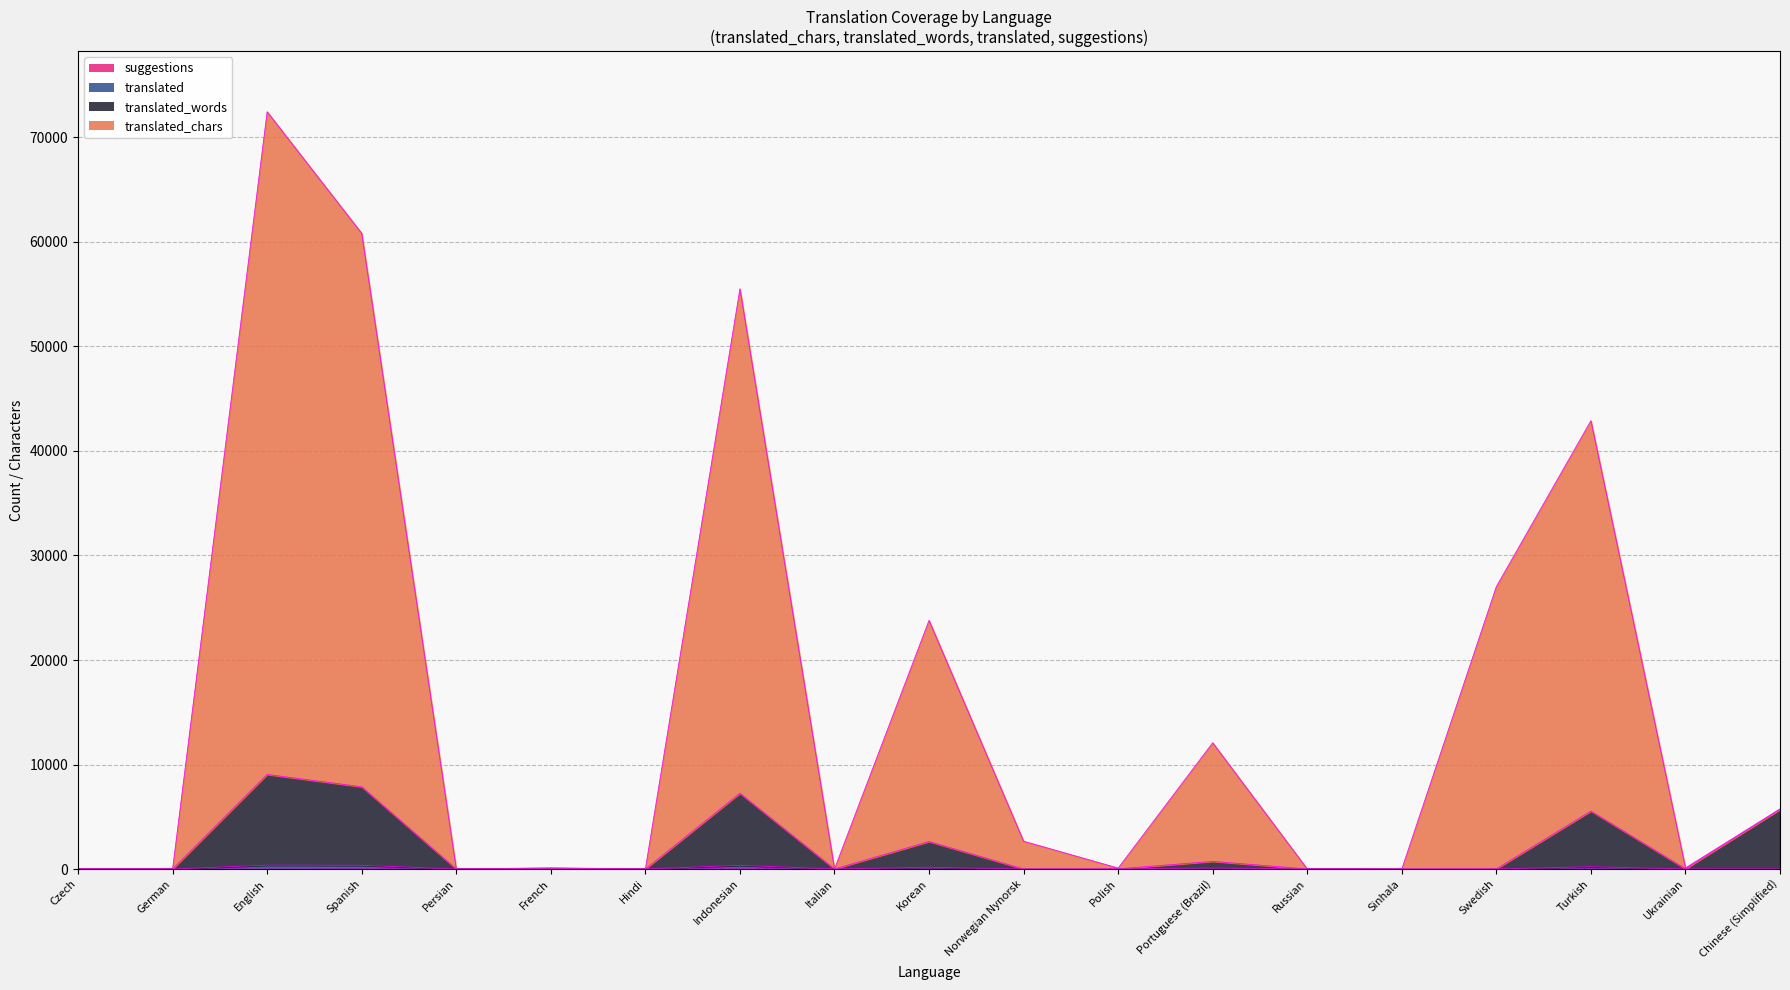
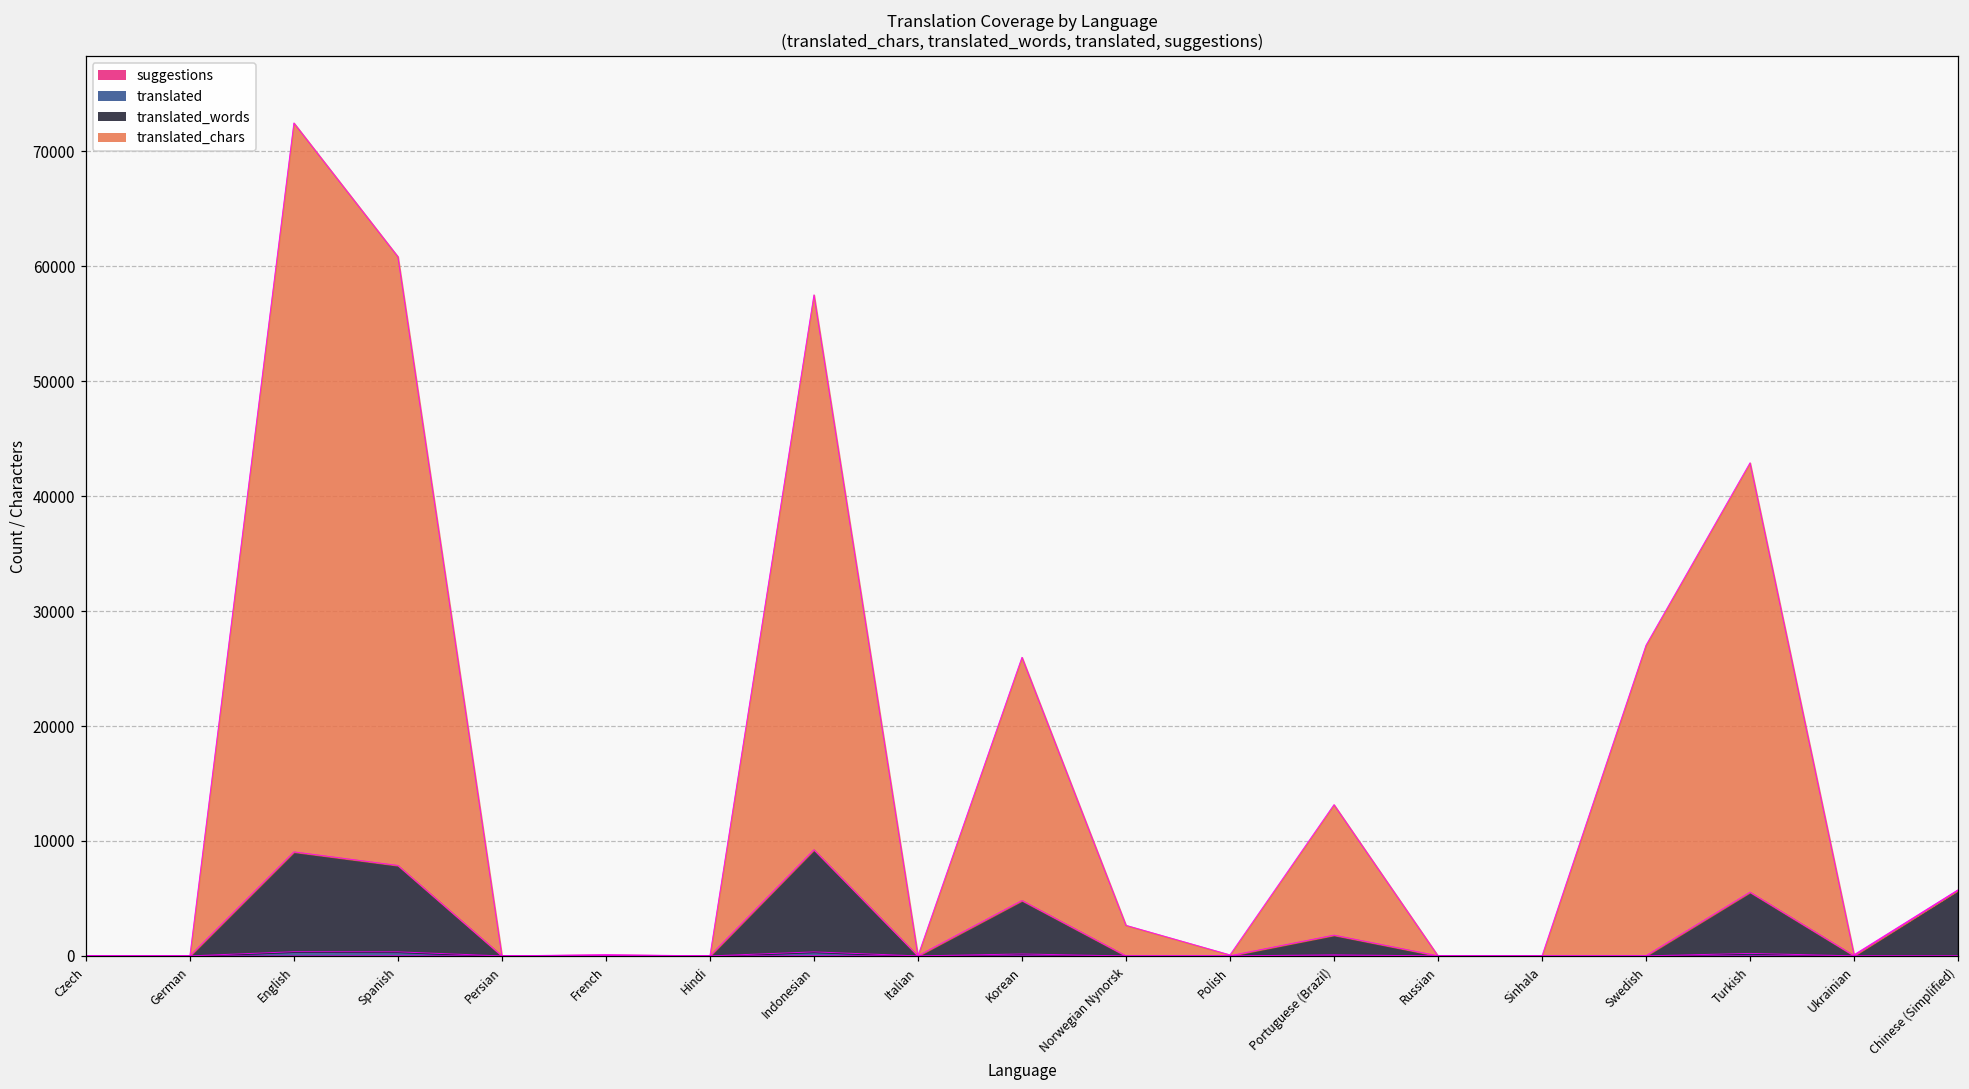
  {
    "suggestions": {
      "English": 0,
      "Spanish": 0,
      "Indonesian": 0
    },
    "translated": {
      "English": 400,
      "Spanish": 300,
      "Indonesian": 300
    },
    "translated_words": {
      "English": 8700,
      "Spanish": 7500,
-     "Indonesian": 6900,
-     "Korean": 2500,
-     "Portuguese (Brazil)": 600,
+     "Indonesian": 8900,
+     "Korean": 4600,
+     "Portuguese (Brazil)": 1700,
      "Turkish": 5300
    },
    "translated_chars": {
      "English": 63400,
      "Spanish": 53000,
      "Indonesian": 48300,
      "Korean": 21200,
      "Norwegian Nynorsk": 2700,
      "Portuguese (Brazil)": 11300,
      "Swedish": 27000,
      "Turkish": 37300
    }
  }
